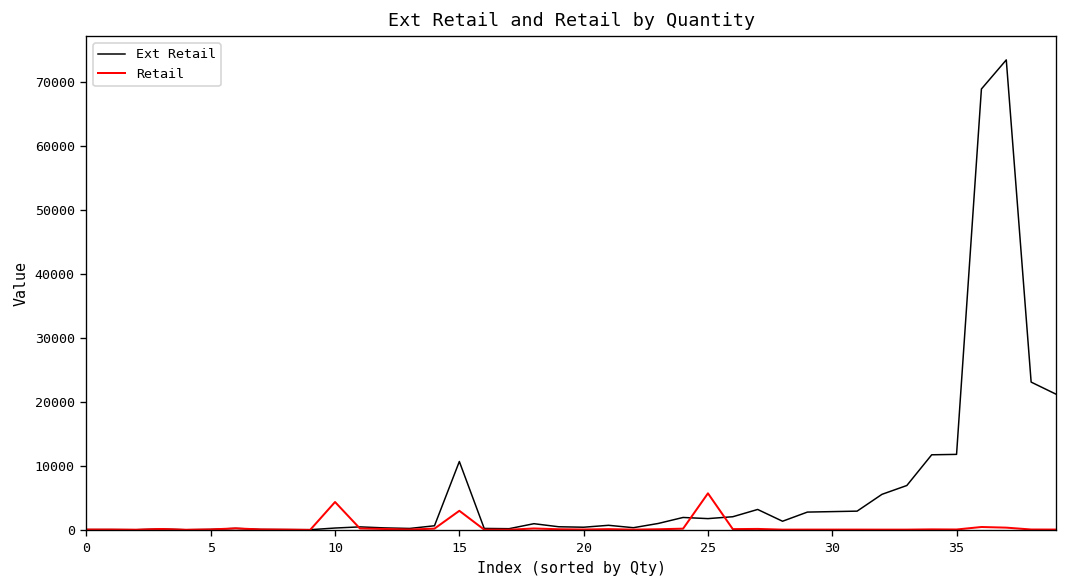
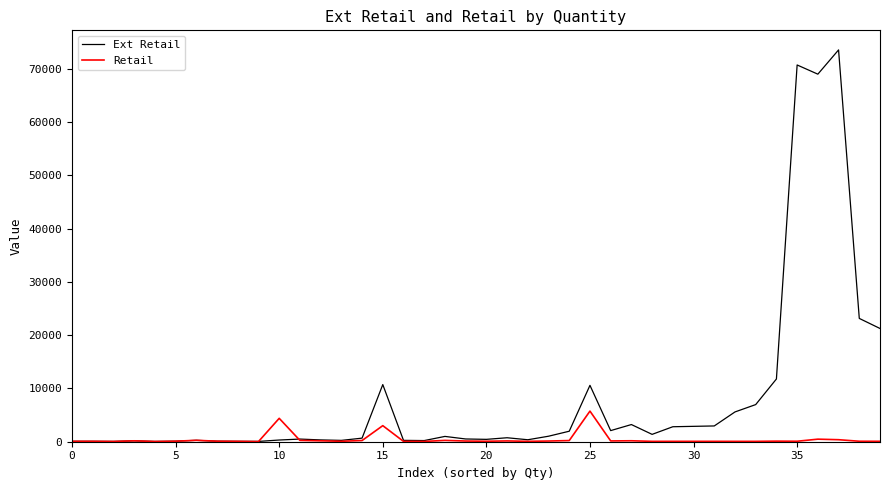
  {
    "Ext Retail": {
      "10": 0,
      "15": 11000,
-     "25": 2000,
+     "25": 11000,
      "30": 3000,
-     "35": 12000
+     "35": 71000
    },
    "Retail": {
      "10": 4000,
      "15": 3000,
      "25": 6000,
      "30": 0,
      "35": 0
    }
  }
